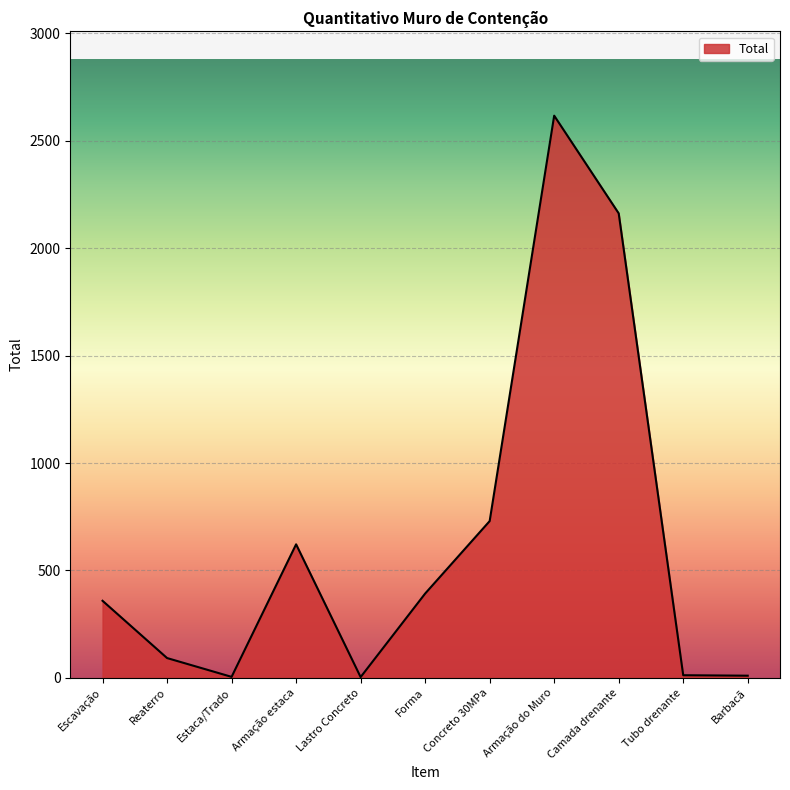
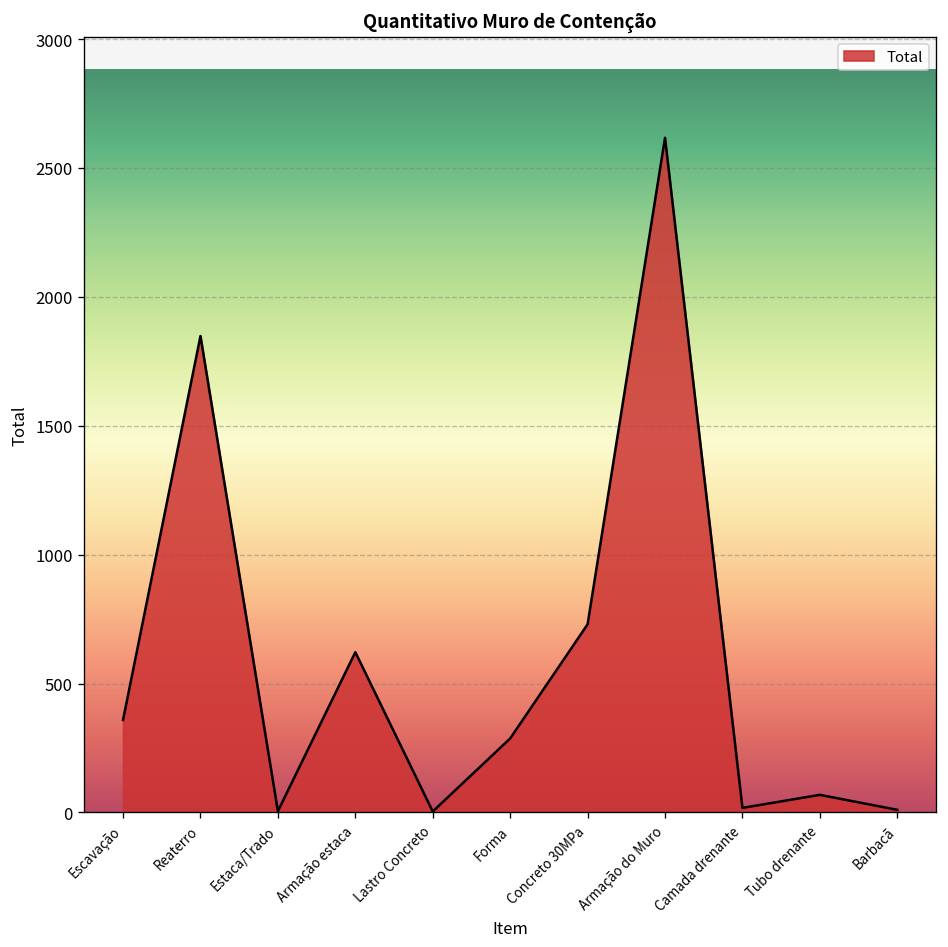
  {
    "Escavação": 360,
-   "Reaterro": 90,
+   "Reaterro": 1850,
    "Estaca/Trado": 0,
    "Armação estaca": 620,
    "Lastro Concreto": 0,
-   "Forma": 390,
+   "Forma": 290,
    "Concreto 30MPa": 730,
    "Armação do Muro": 2620,
-   "Camada drenante": 2160,
-   "Tubo drenante": 10,
+   "Camada drenante": 20,
+   "Tubo drenante": 70,
    "Barbacã": 10
  }
